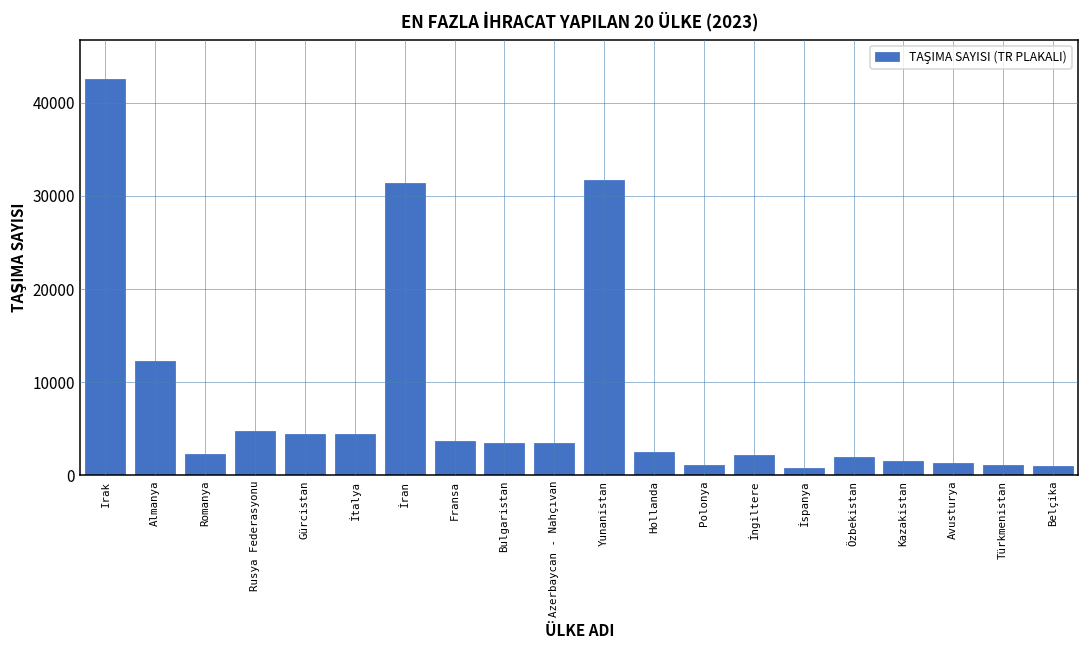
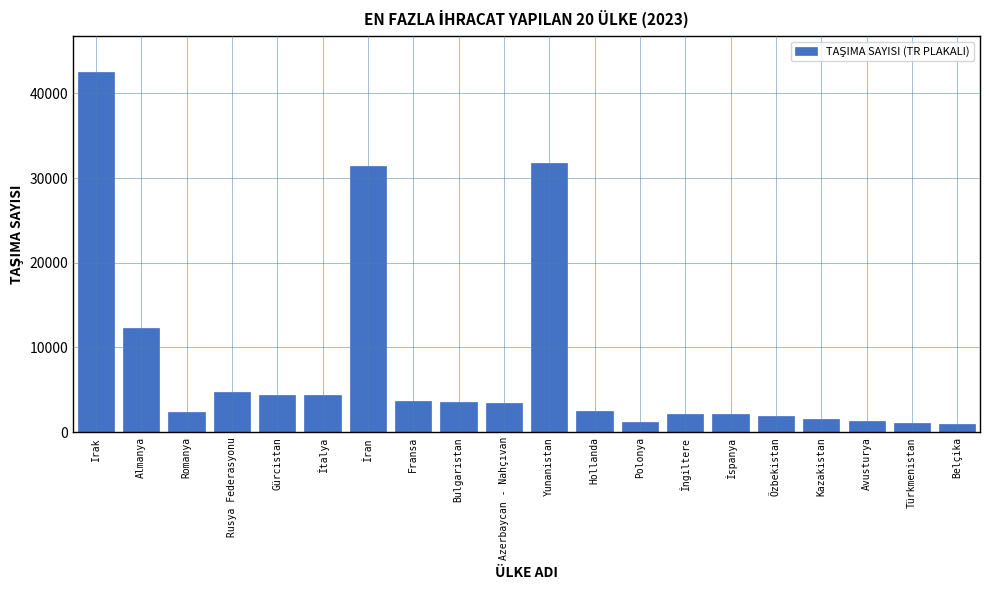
  {
    "Irak": 43000,
    "Almanya": 12000,
    "Romanya": 2000,
    "Rusya Federasyonu": 5000,
    "Gürcistan": 4000,
    "İtalya": 4000,
    "İran": 31000,
    "Fransa": 4000,
    "Bulgaristan": 4000,
    "Azerbaycan - Nahçıvan": 3000,
    "Yunanistan": 32000,
    "Hollanda": 3000,
    "Polonya": 1000,
    "İngiltere": 2000,
-   "İspanya": 1000,
+   "İspanya": 2000,
    "Özbekistan": 2000,
    "Kazakistan": 2000,
    "Avusturya": 1000,
    "Türkmenistan": 1000,
    "Belçika": 1000
  }
